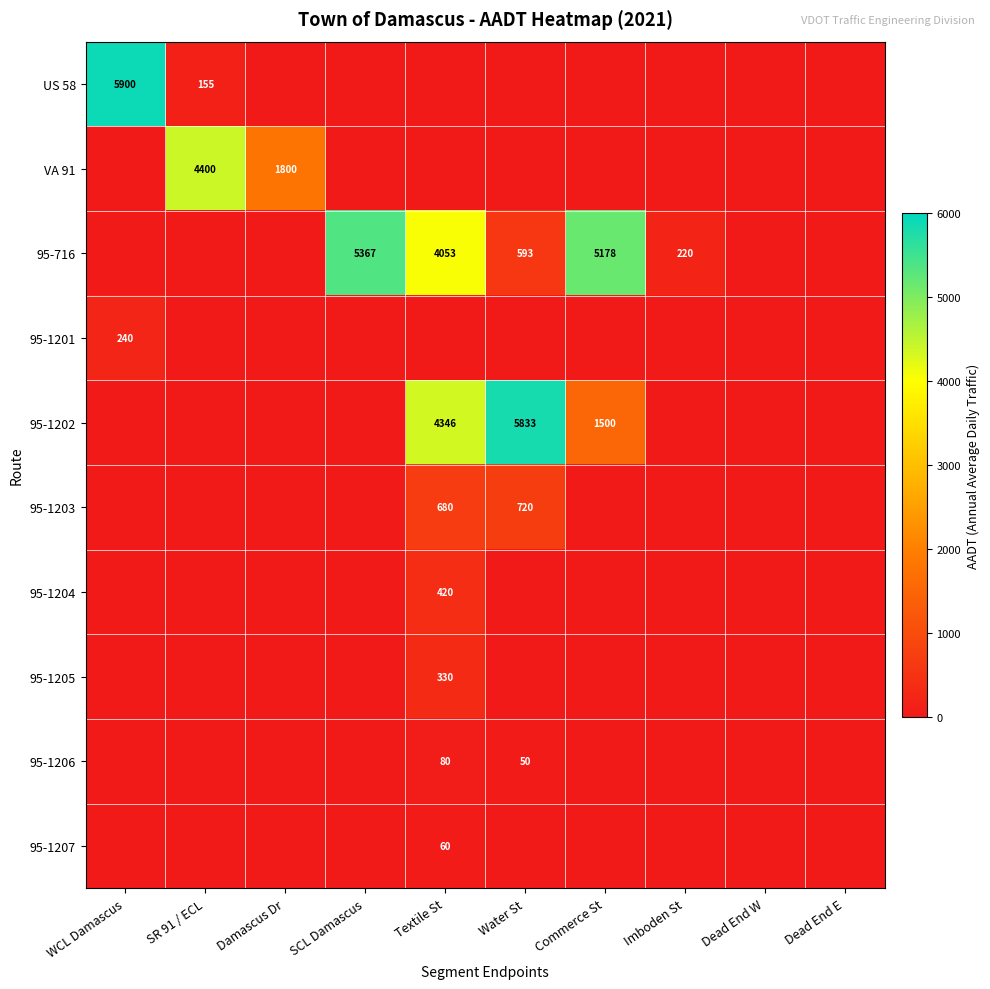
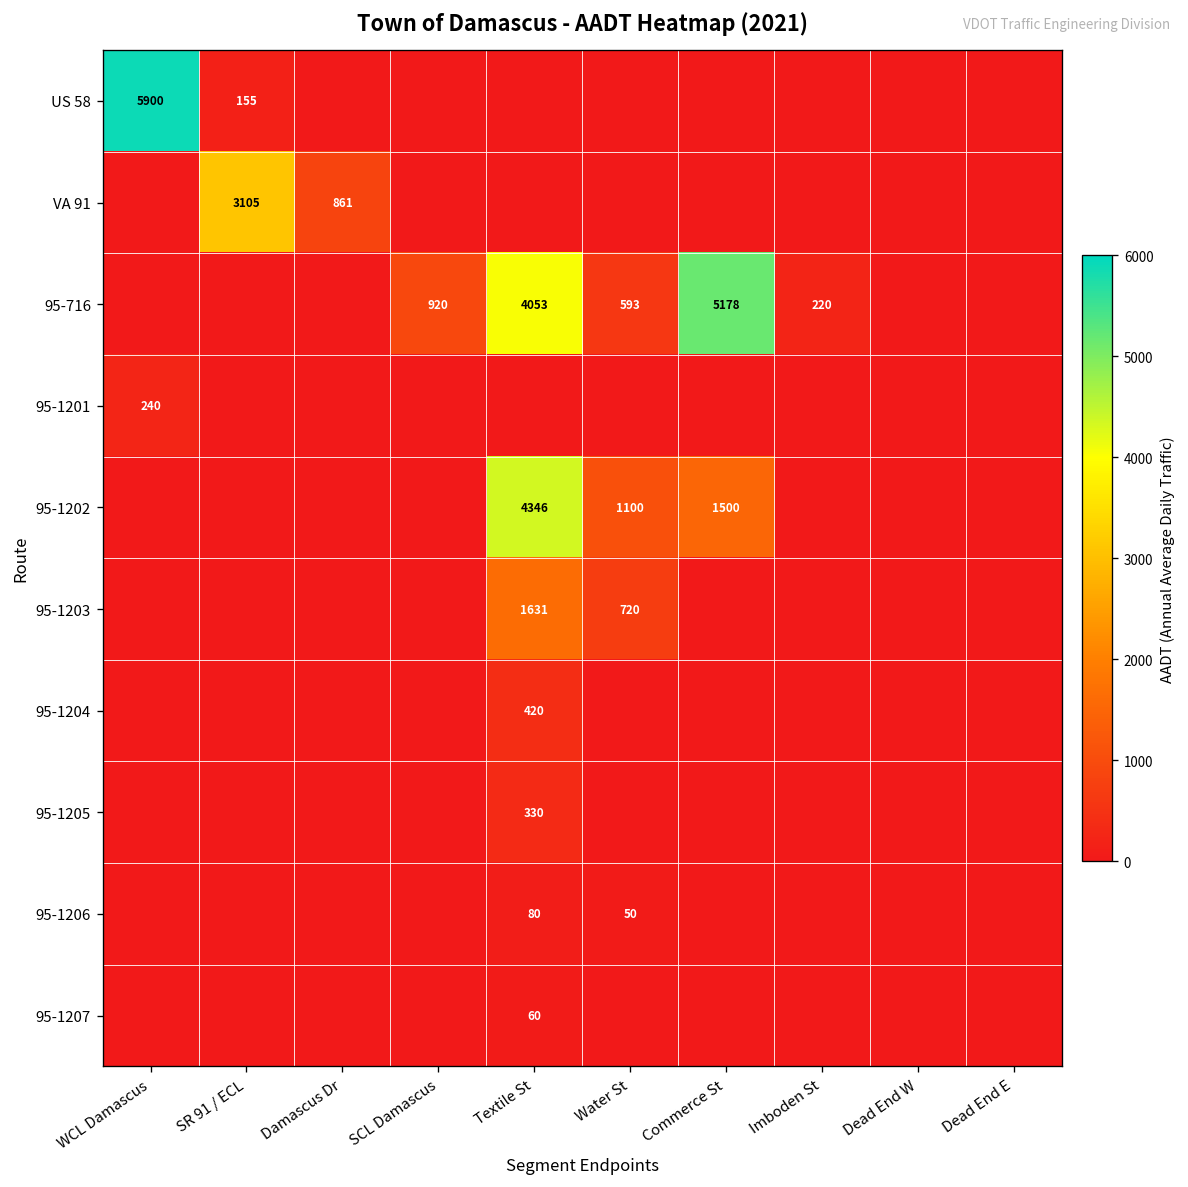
  {
    "US 58": {
      "WCL Damascus": 5900,
      "SR 91 / ECL": 155
    },
    "VA 91": {
-     "SR 91 / ECL": 4400,
-     "Damascus Dr": 1800
+     "SR 91 / ECL": 3105,
+     "Damascus Dr": 861
    },
    "95-716": {
-     "SCL Damascus": 5367,
+     "SCL Damascus": 920,
      "Textile St": 4053,
      "Water St": 593,
      "Commerce St": 5178,
      "Imboden St": 220
    },
    "95-1201": {
      "WCL Damascus": 240
    },
    "95-1202": {
      "Textile St": 4346,
-     "Water St": 5833,
+     "Water St": 1100,
      "Commerce St": 1500
    },
    "95-1203": {
-     "Textile St": 680,
+     "Textile St": 1631,
      "Water St": 720
    },
    "95-1204": {
      "Textile St": 420
    },
    "95-1205": {
      "Textile St": 330
    },
    "95-1206": {
      "Textile St": 80,
      "Water St": 50
    },
    "95-1207": {
      "Textile St": 60
    }
  }
